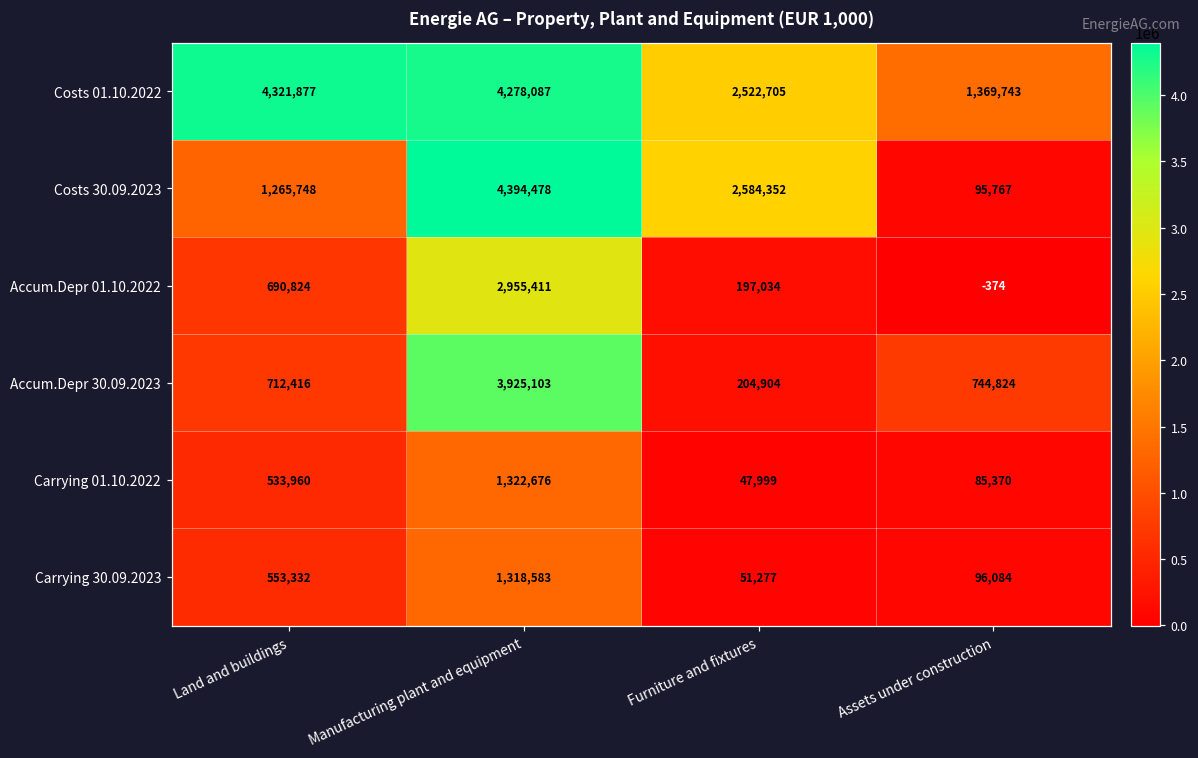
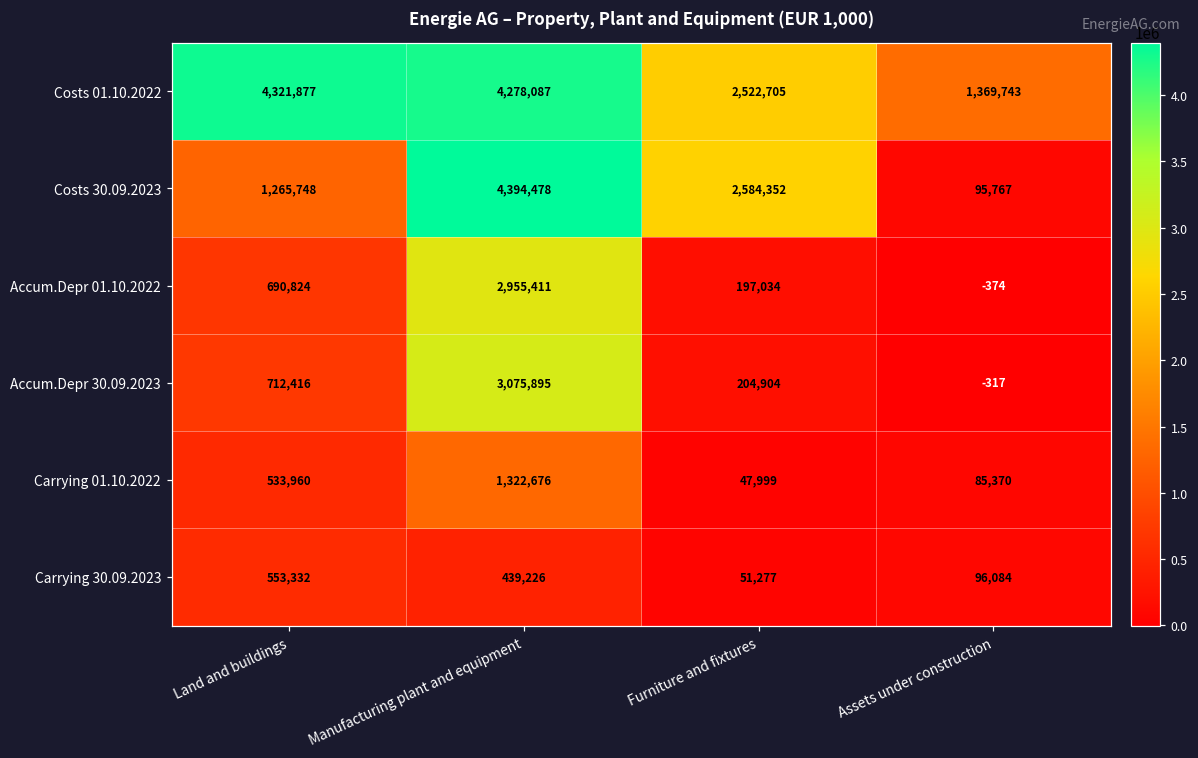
  {
    "Costs 01.10.2022": {
      "Land and buildings": "4,321,877",
      "Manufacturing plant and equipment": "4,278,087",
      "Furniture and fixtures": "2,522,705",
      "Assets under construction": "1,369,743"
    },
    "Costs 30.09.2023": {
      "Land and buildings": "1,265,748",
      "Manufacturing plant and equipment": "4,394,478",
      "Furniture and fixtures": "2,584,352",
      "Assets under construction": "95,767"
    },
    "Accum.Depr 01.10.2022": {
      "Land and buildings": "690,824",
      "Manufacturing plant and equipment": "2,955,411",
      "Furniture and fixtures": "197,034",
      "Assets under construction": "-374"
    },
    "Accum.Depr 30.09.2023": {
      "Land and buildings": "712,416",
-     "Manufacturing plant and equipment": "3,925,103",
+     "Manufacturing plant and equipment": "3,075,895",
      "Furniture and fixtures": "204,904",
-     "Assets under construction": "744,824"
+     "Assets under construction": "-317"
    },
    "Carrying 01.10.2022": {
      "Land and buildings": "533,960",
      "Manufacturing plant and equipment": "1,322,676",
      "Furniture and fixtures": "47,999",
      "Assets under construction": "85,370"
    },
    "Carrying 30.09.2023": {
      "Land and buildings": "553,332",
-     "Manufacturing plant and equipment": "1,318,583",
+     "Manufacturing plant and equipment": "439,226",
      "Furniture and fixtures": "51,277",
      "Assets under construction": "96,084"
    }
  }
